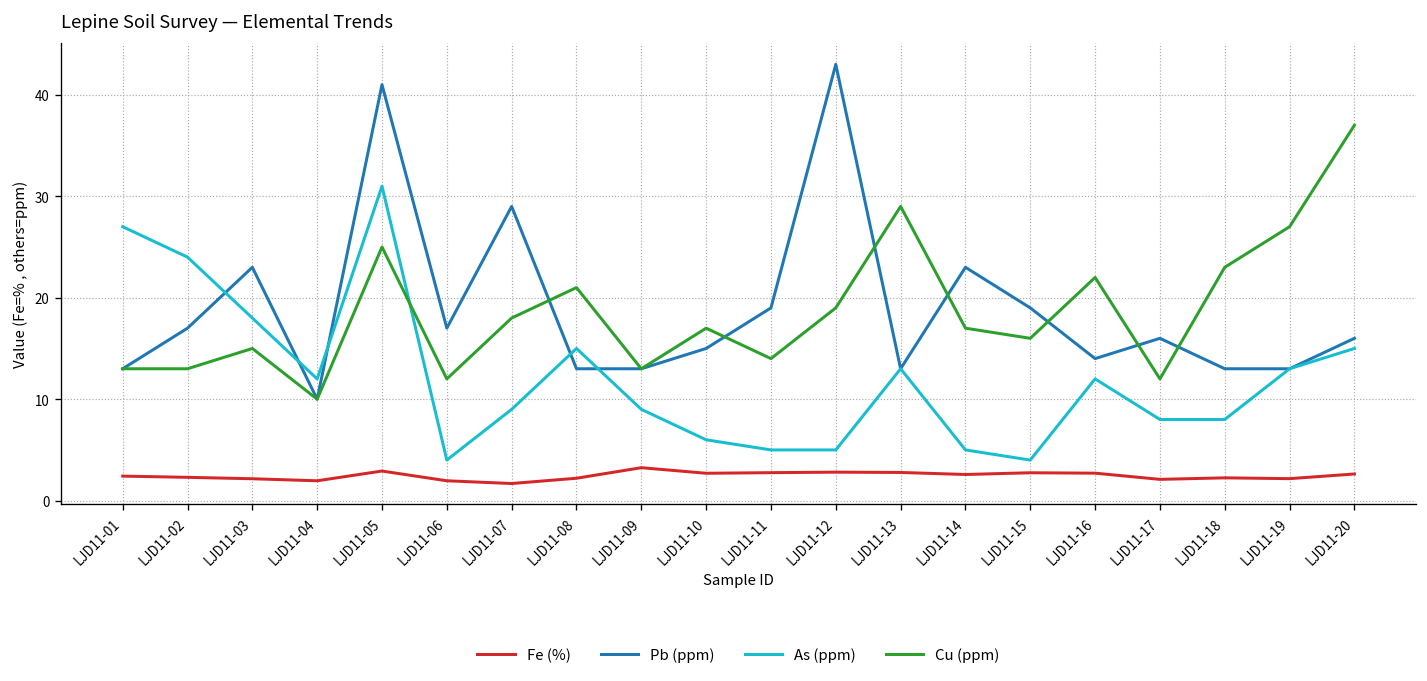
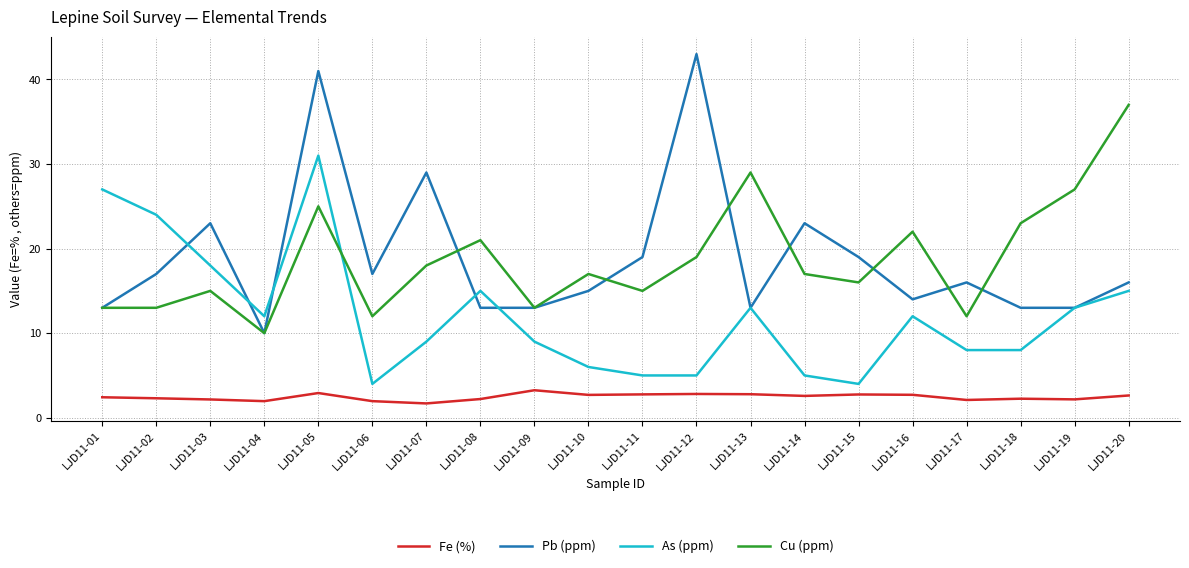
  {
    "Fe (%)": {
      "LJD11-01": 2,
      "LJD11-02": 2,
      "LJD11-03": 2,
      "LJD11-04": 2,
      "LJD11-05": 3,
      "LJD11-06": 2,
      "LJD11-07": 2,
      "LJD11-08": 2,
      "LJD11-09": 3,
      "LJD11-10": 3,
      "LJD11-11": 3,
      "LJD11-12": 3,
      "LJD11-13": 3,
      "LJD11-14": 3,
      "LJD11-15": 3,
      "LJD11-16": 3,
      "LJD11-17": 2,
      "LJD11-18": 2,
      "LJD11-19": 2,
      "LJD11-20": 3
    },
    "Pb (ppm)": {
      "LJD11-02": 17,
      "LJD11-03": 23,
      "LJD11-05": 41,
      "LJD11-06": 17,
      "LJD11-07": 29,
      "LJD11-08": 13,
      "LJD11-10": 15,
      "LJD11-11": 19,
      "LJD11-12": 43,
      "LJD11-14": 23,
      "LJD11-15": 19,
      "LJD11-16": 14,
      "LJD11-17": 16,
      "LJD11-18": 13,
      "LJD11-20": 16
    },
    "As (ppm)": {
      "LJD11-01": 27,
      "LJD11-02": 24,
      "LJD11-03": 18,
      "LJD11-04": 12,
      "LJD11-05": 31,
      "LJD11-06": 4,
      "LJD11-07": 9,
      "LJD11-08": 15,
      "LJD11-09": 9,
      "LJD11-10": 6,
      "LJD11-11": 5,
      "LJD11-12": 5,
      "LJD11-14": 5,
      "LJD11-15": 4,
      "LJD11-16": 12,
      "LJD11-17": 8,
      "LJD11-18": 8,
      "LJD11-20": 15
    },
    "Cu (ppm)": {
      "LJD11-02": 13,
      "LJD11-03": 15,
      "LJD11-05": 25,
      "LJD11-06": 12,
      "LJD11-07": 18,
      "LJD11-08": 21,
      "LJD11-10": 17,
-     "LJD11-11": 14,
+     "LJD11-11": 15,
      "LJD11-12": 19,
      "LJD11-13": 29,
      "LJD11-14": 17,
      "LJD11-15": 16,
      "LJD11-16": 22,
      "LJD11-17": 12,
      "LJD11-18": 23,
      "LJD11-19": 27,
      "LJD11-20": 37
    }
  }
